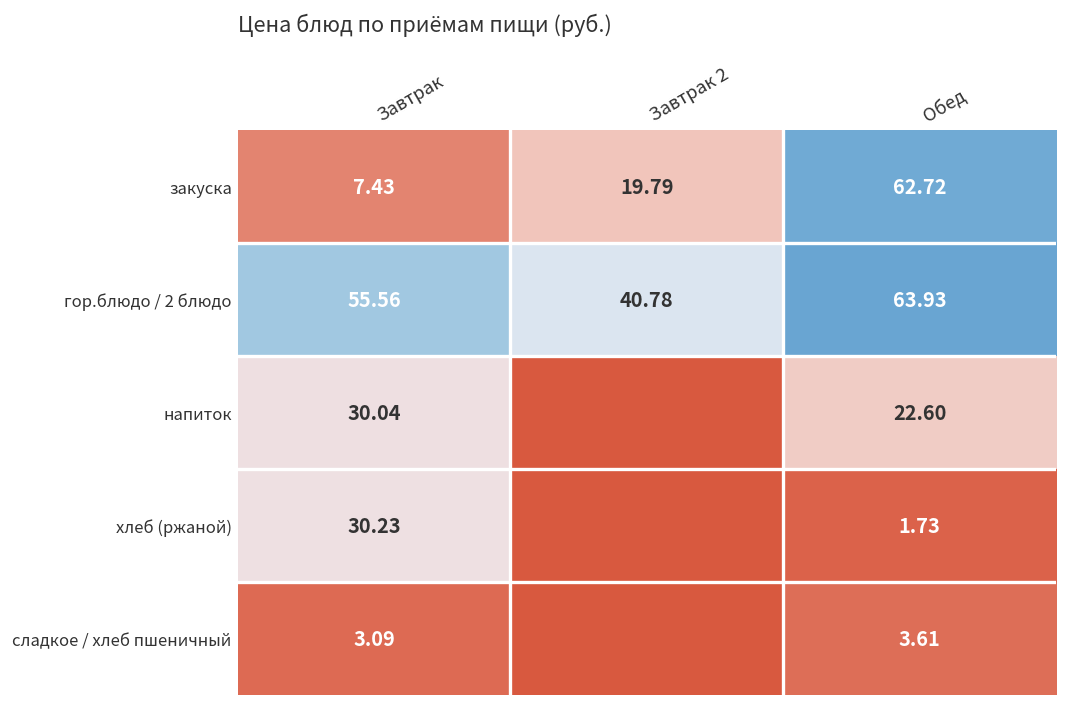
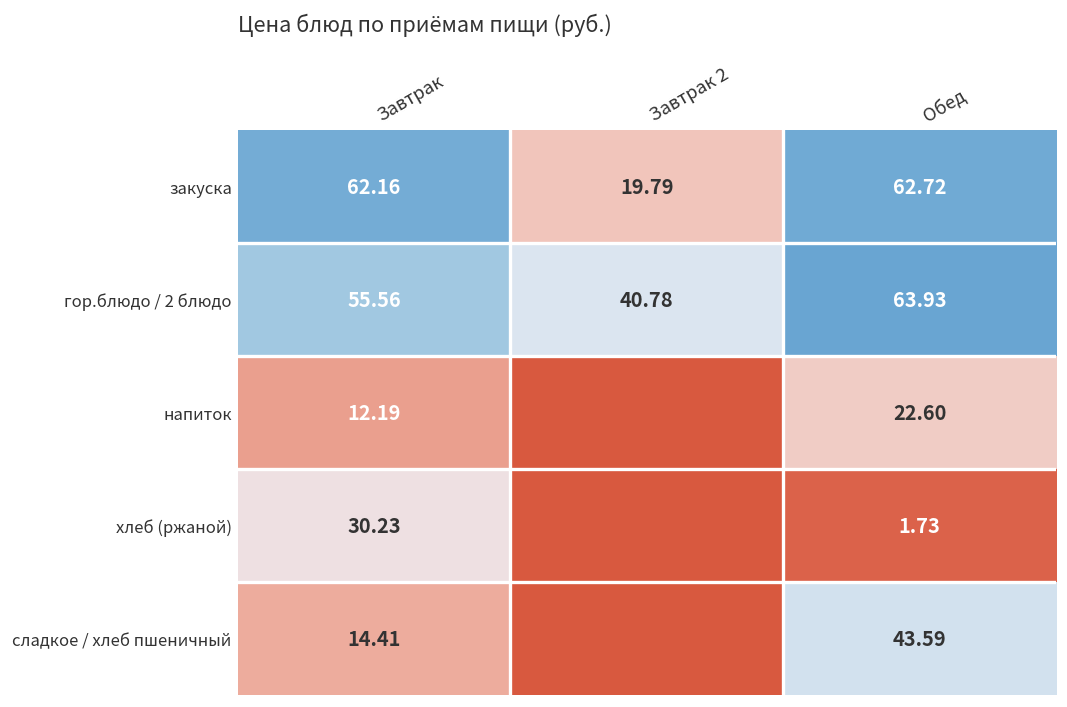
  {
    "закуска": {
-     "Завтрак": 7.43,
+     "Завтрак": 62.16,
      "Завтрак 2": 19.79,
      "Обед": 62.72
    },
    "гор.блюдо / 2 блюдо": {
      "Завтрак": 55.56,
      "Завтрак 2": 40.78,
      "Обед": 63.93
    },
    "напиток": {
-     "Завтрак": 30.04,
+     "Завтрак": 12.19,
      "Обед": 22.60
    },
    "хлеб (ржаной)": {
      "Завтрак": 30.23,
      "Обед": 1.73
    },
    "сладкое / хлеб пшеничный": {
-     "Завтрак": 3.09,
-     "Обед": 3.61
+     "Завтрак": 14.41,
+     "Обед": 43.59
    }
  }
